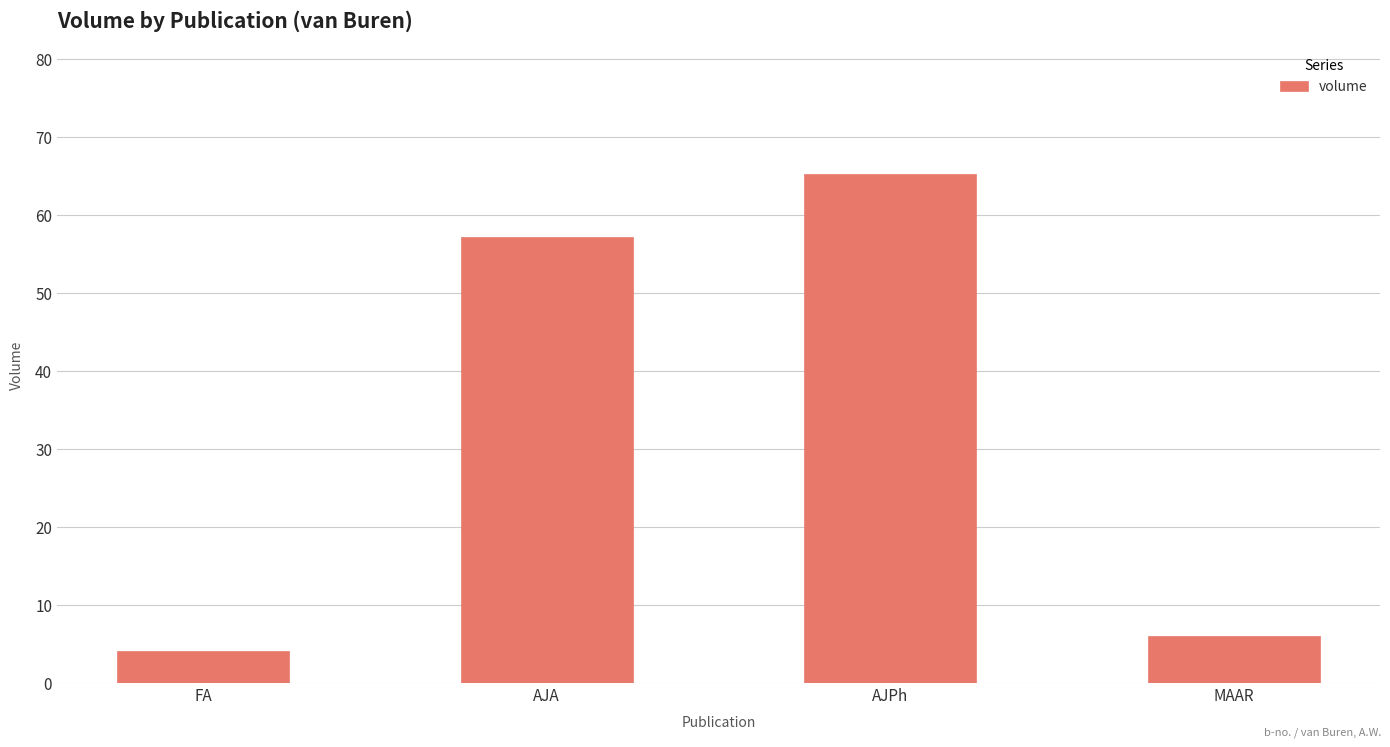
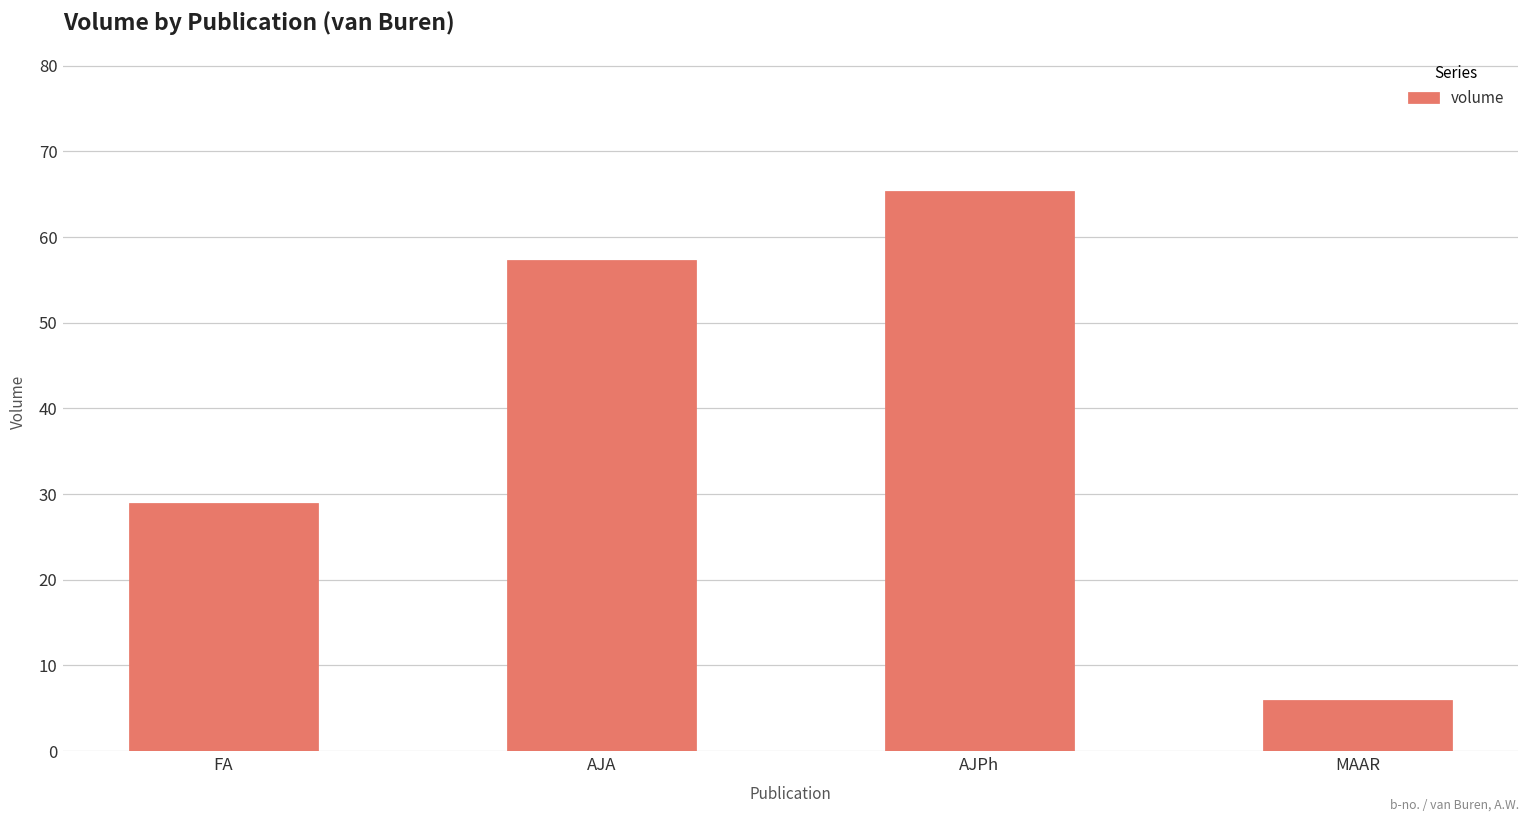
  {
-   "FA": 4,
+   "FA": 29,
    "AJA": 57,
    "AJPh": 65,
    "MAAR": 6
  }
